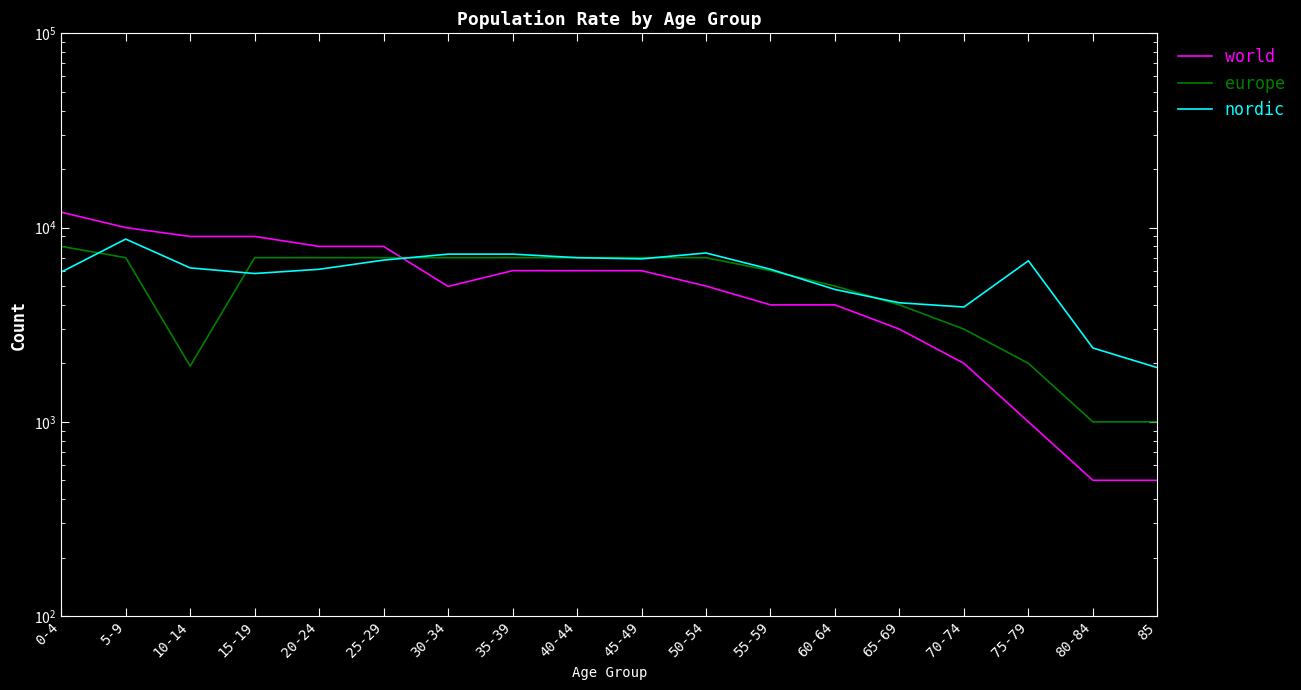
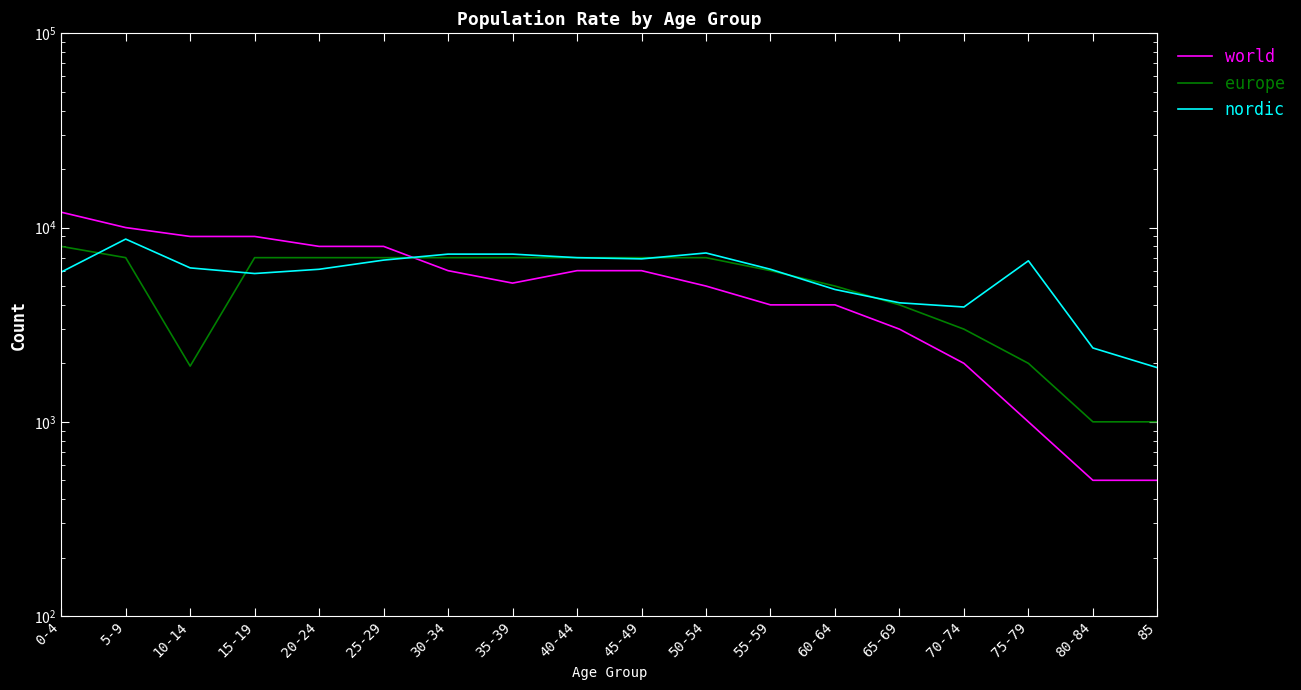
  {
    "world": {
      "0-4": 12000,
      "5-9": 10000,
      "10-14": 9000,
      "15-19": 9000,
      "20-24": 8000,
      "25-29": 8000,
-     "30-34": 5000,
-     "35-39": 6000,
+     "30-34": 6000,
+     "35-39": 5200,
      "40-44": 6000,
      "45-49": 6000,
      "50-54": 5000,
      "55-59": 4000,
      "60-64": 4000,
      "65-69": 3000,
      "70-74": 2000,
      "75-79": 1000,
      "80-84": 500,
      "85": 500
    },
    "europe": {
      "0-4": 8000,
      "5-9": 7000,
      "10-14": 1900,
      "15-19": 7000,
      "20-24": 7000,
      "30-34": 7000,
      "35-39": 7000,
      "50-54": 7000,
      "60-64": 5000,
      "70-74": 3000,
      "75-79": 2000,
      "80-84": 1000,
      "85": 1000
    },
    "nordic": {
      "0-4": 5900,
      "5-9": 9000,
      "10-14": 6200,
      "15-19": 5800,
      "20-24": 6100,
      "30-34": 7300,
      "35-39": 7300,
      "50-54": 7400,
      "60-64": 4800,
      "70-74": 3900,
      "75-79": 6700,
      "80-84": 2400,
      "85": 1900
    }
  }
